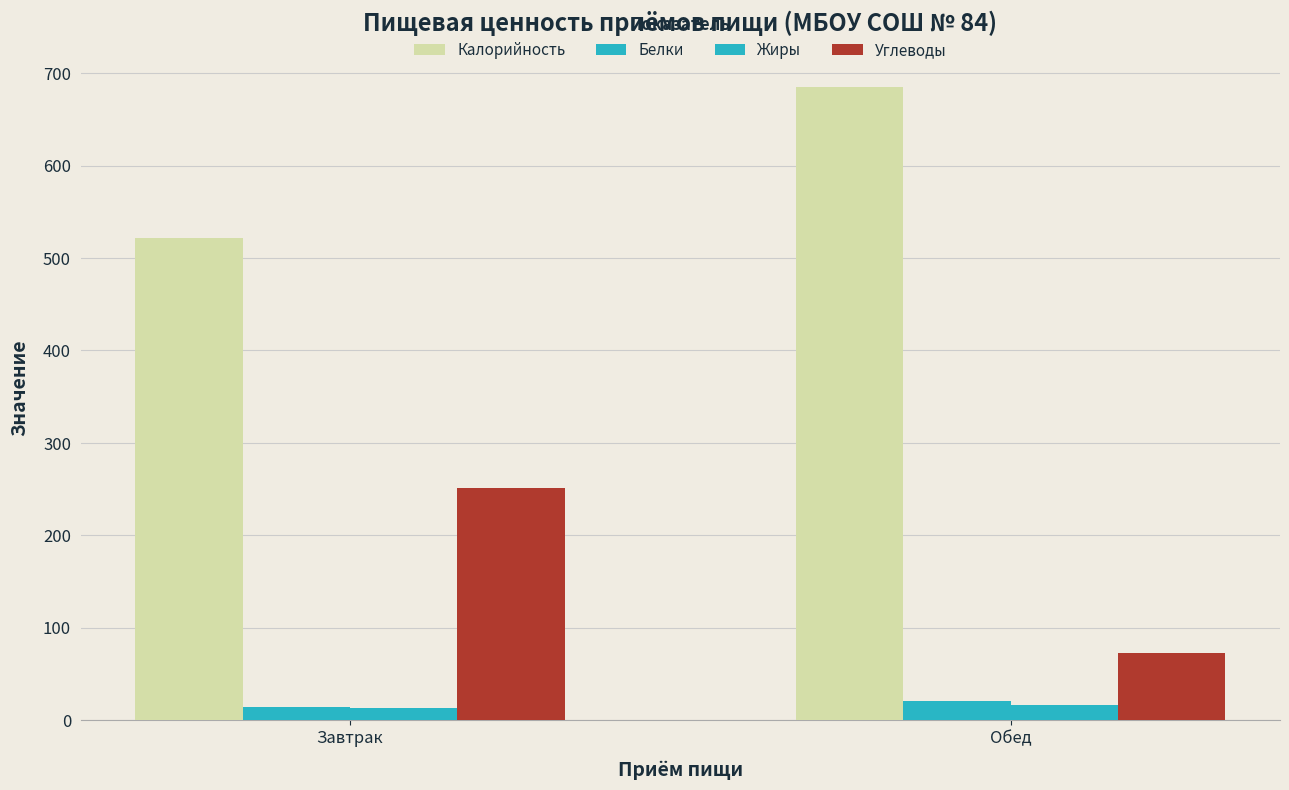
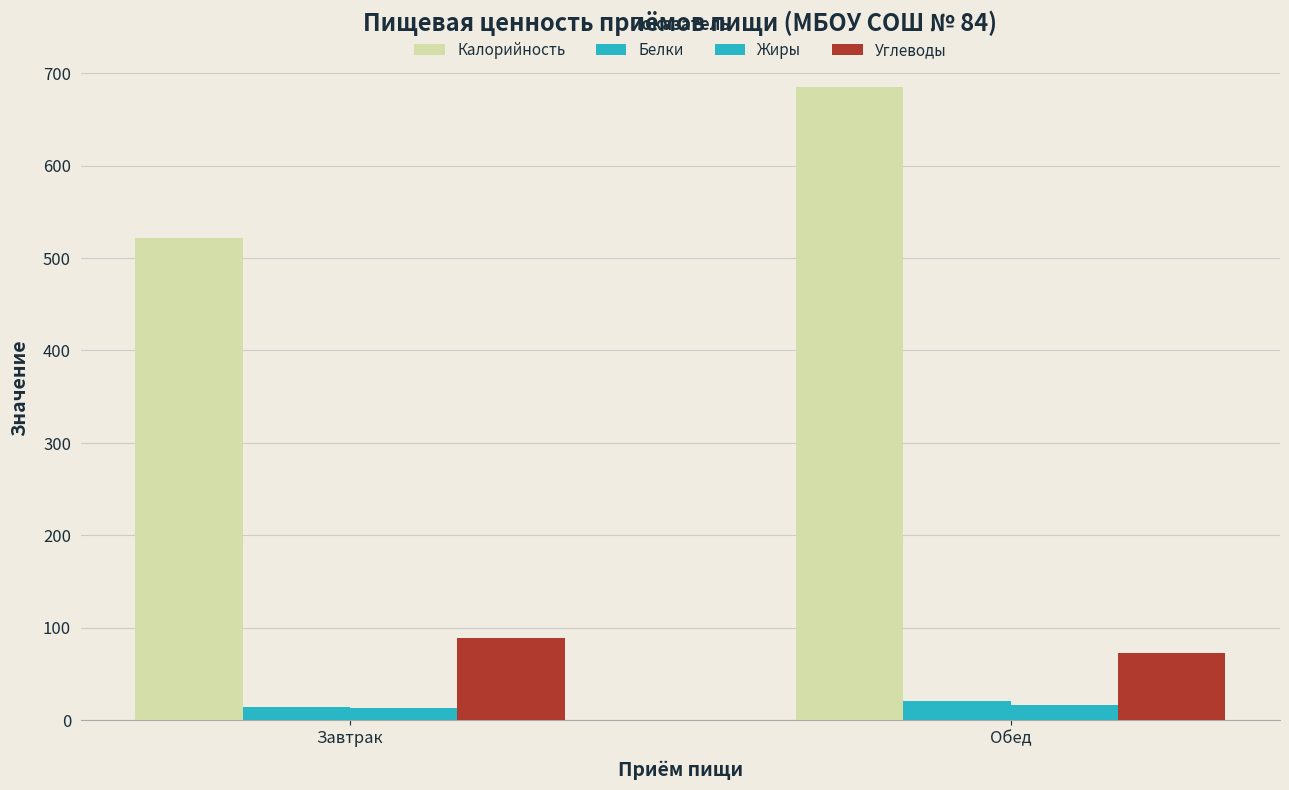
  {
    "Калорийность": {
      "Завтрак": 520,
      "Обед": 690
    },
    "Углеводы": {
-     "Завтрак": 250,
+     "Завтрак": 90,
      "Обед": 70
    }
  }
